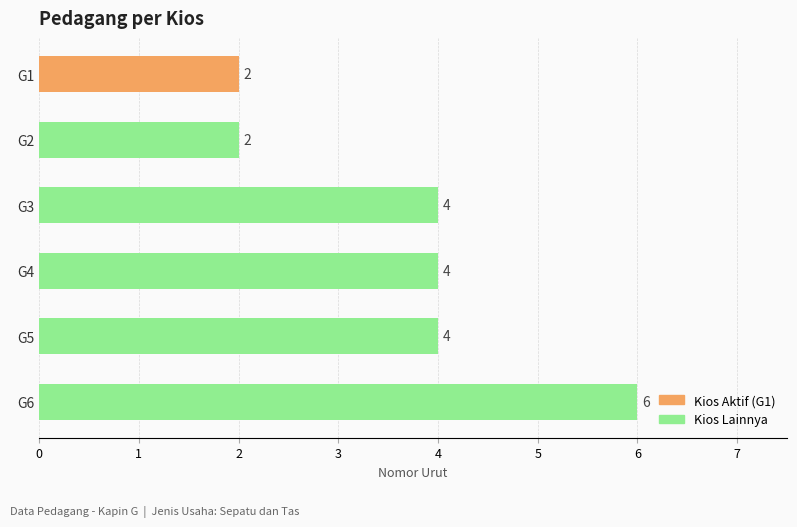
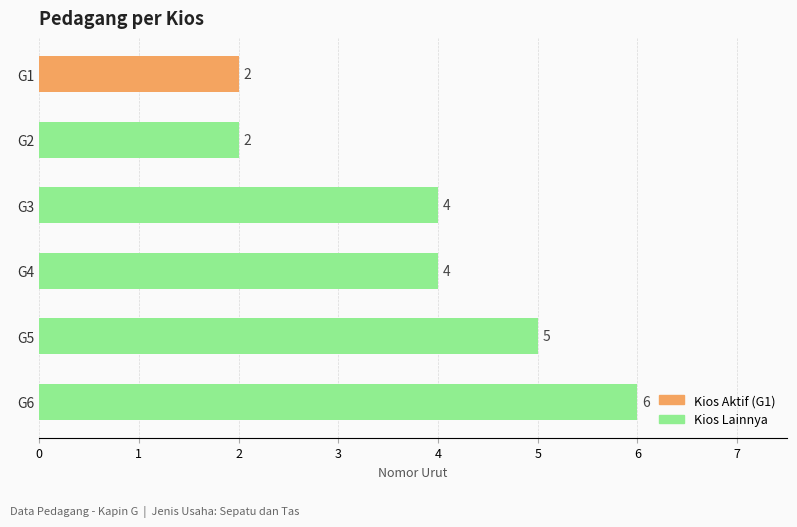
  {
    "G1": 2,
    "G2": 2,
    "G3": 4,
    "G4": 4,
-   "G5": 4,
+   "G5": 5,
    "G6": 6
  }
